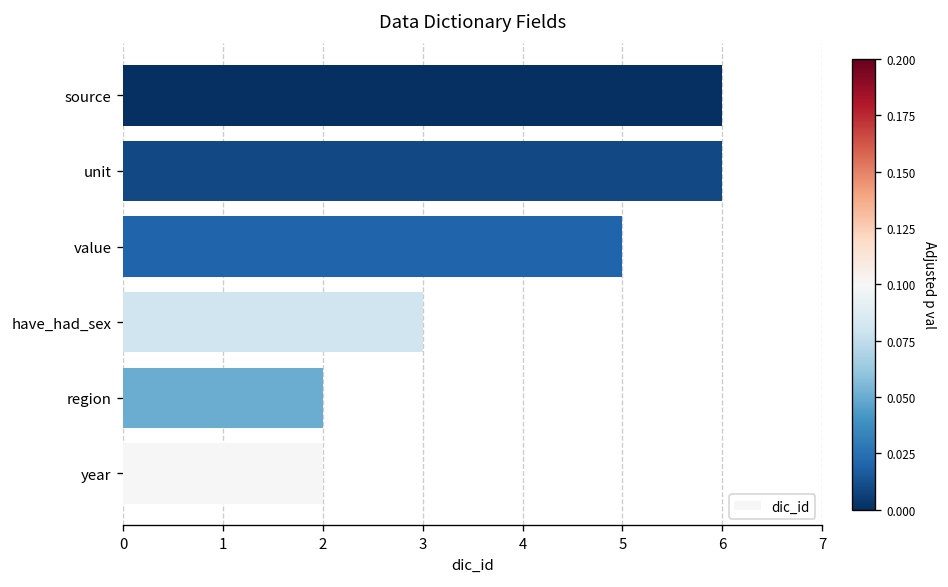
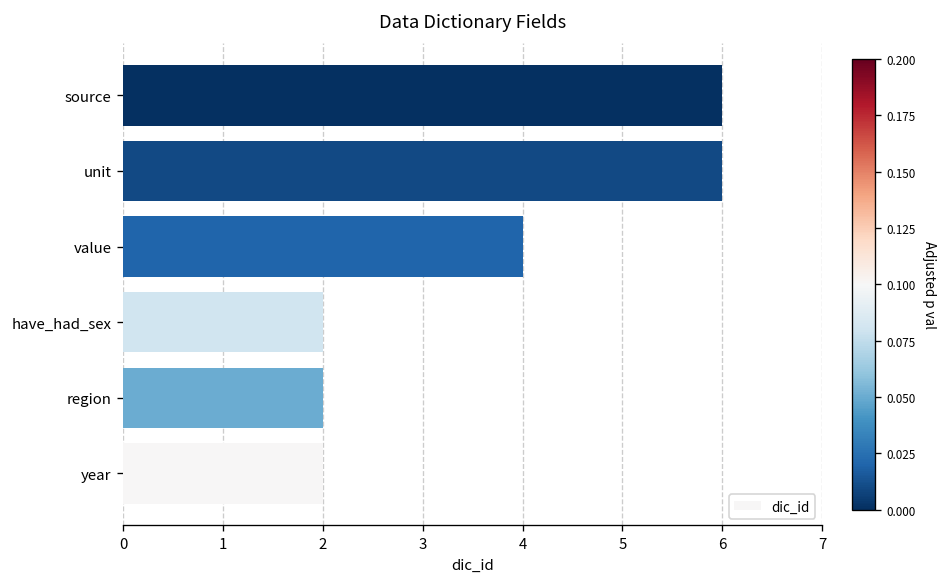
  {
    "source": 6,
    "unit": 6,
-   "value": 5,
-   "have_had_sex": 3,
+   "value": 4,
+   "have_had_sex": 2,
    "region": 2,
    "year": 2
  }
